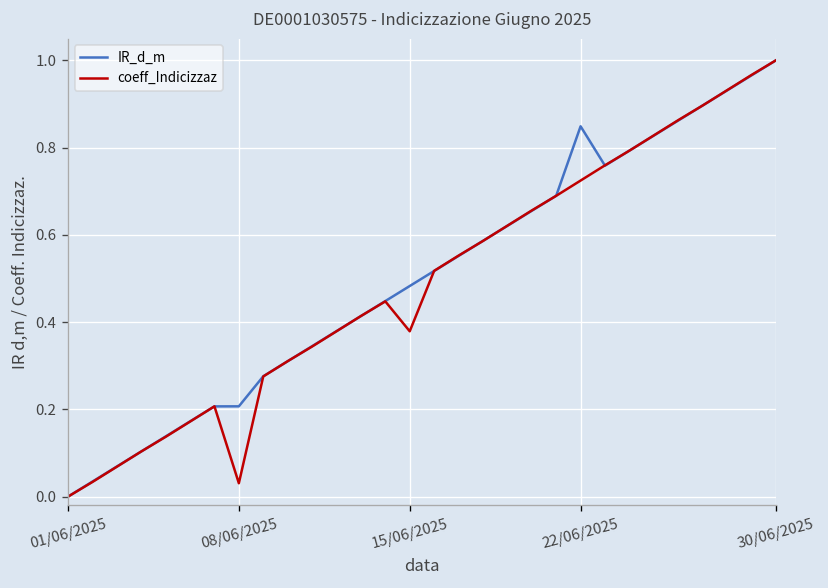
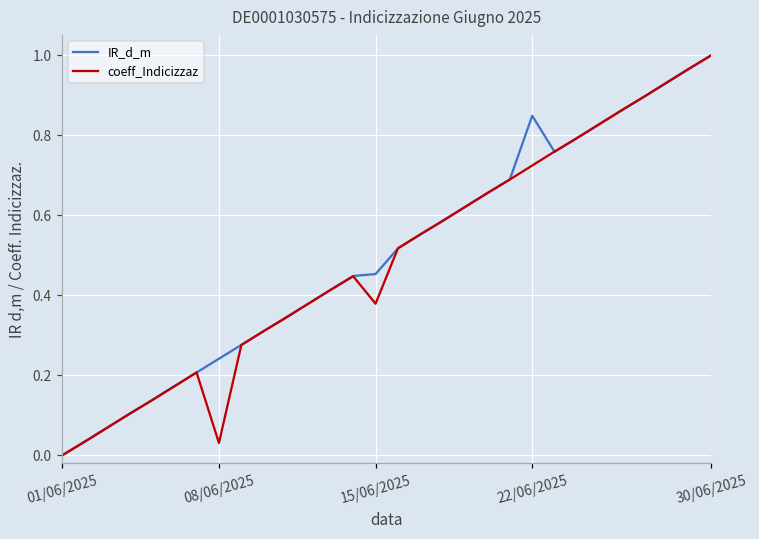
  {
    "IR_d_m": {
-     "08/06/2025": 0.21,
-     "15/06/2025": 0.48,
+     "08/06/2025": 0.24,
+     "15/06/2025": 0.45,
      "22/06/2025": 0.85
    },
    "coeff_Indicizzaz": {
      "08/06/2025": 0.03,
      "15/06/2025": 0.38,
      "22/06/2025": 0.72
    }
  }
